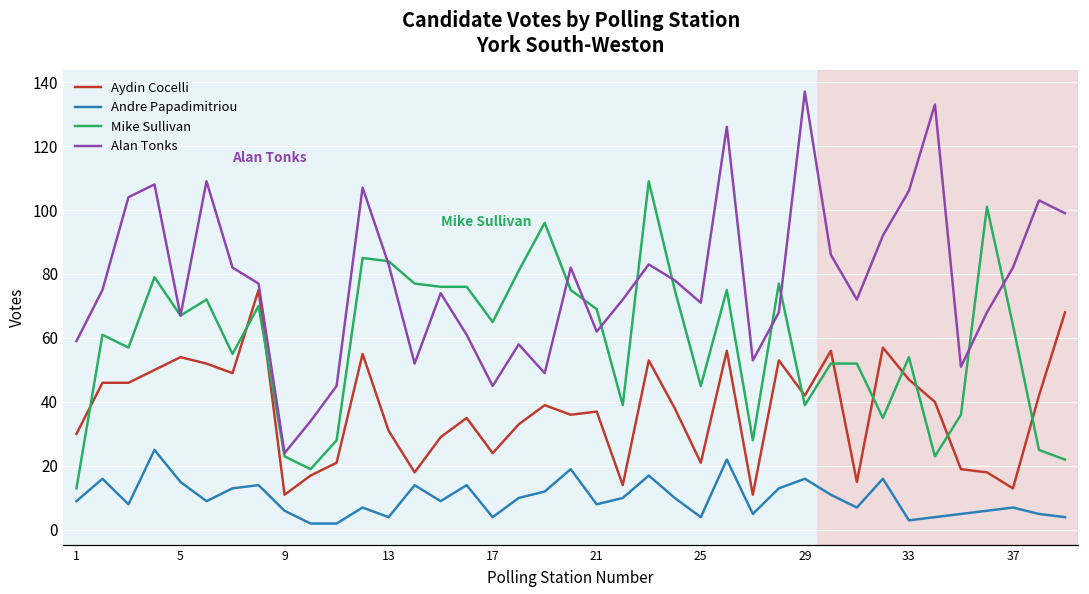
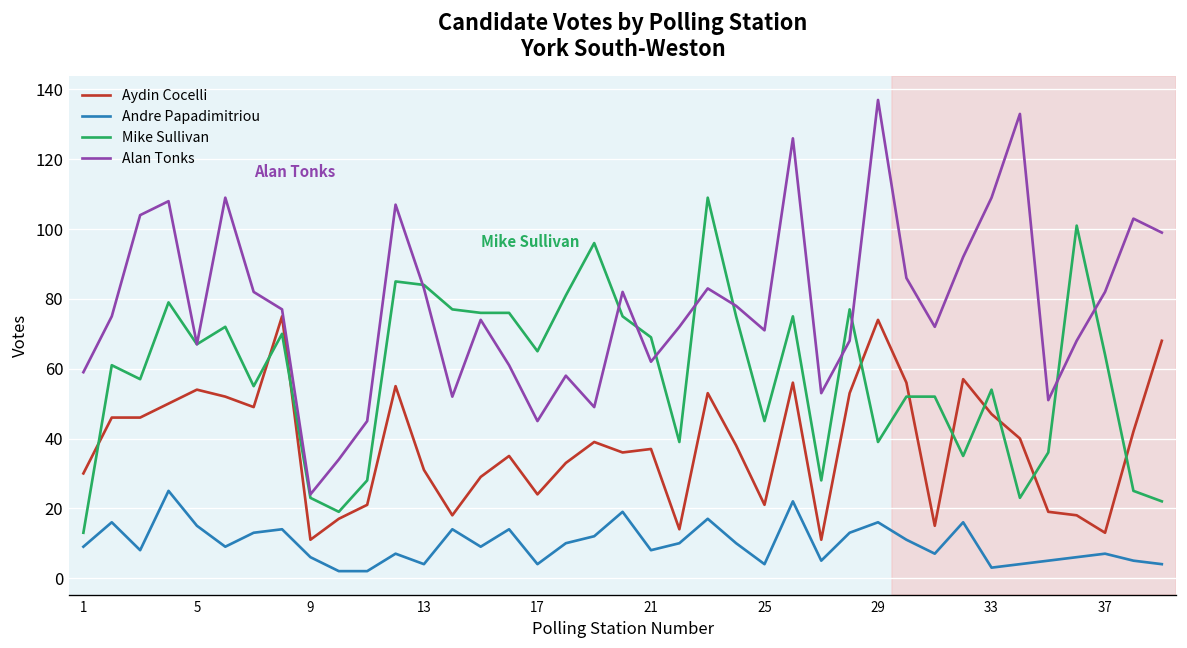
  {
    "Aydin Cocelli": {
      "1": 30,
      "5": 54,
      "9": 11,
      "13": 31,
      "17": 24,
      "21": 37,
      "25": 21,
-     "29": 42,
+     "29": 74,
      "33": 47,
      "37": 13
    },
    "Andre Papadimitriou": {
      "1": 9,
      "5": 15,
      "9": 6,
      "13": 4,
      "17": 4,
      "21": 8,
      "25": 4,
      "29": 16,
      "33": 3,
      "37": 7
    },
    "Mike Sullivan": {
      "1": 13,
      "9": 23,
      "13": 84,
      "17": 65,
      "21": 69,
      "25": 45,
      "29": 39,
      "33": 54,
      "37": 64
    },
    "Alan Tonks": {
      "1": 59,
      "9": 24,
      "13": 83,
      "17": 45,
      "21": 62,
      "25": 71,
      "29": 137,
-     "33": 106,
+     "33": 109,
      "37": 82
    }
  }
